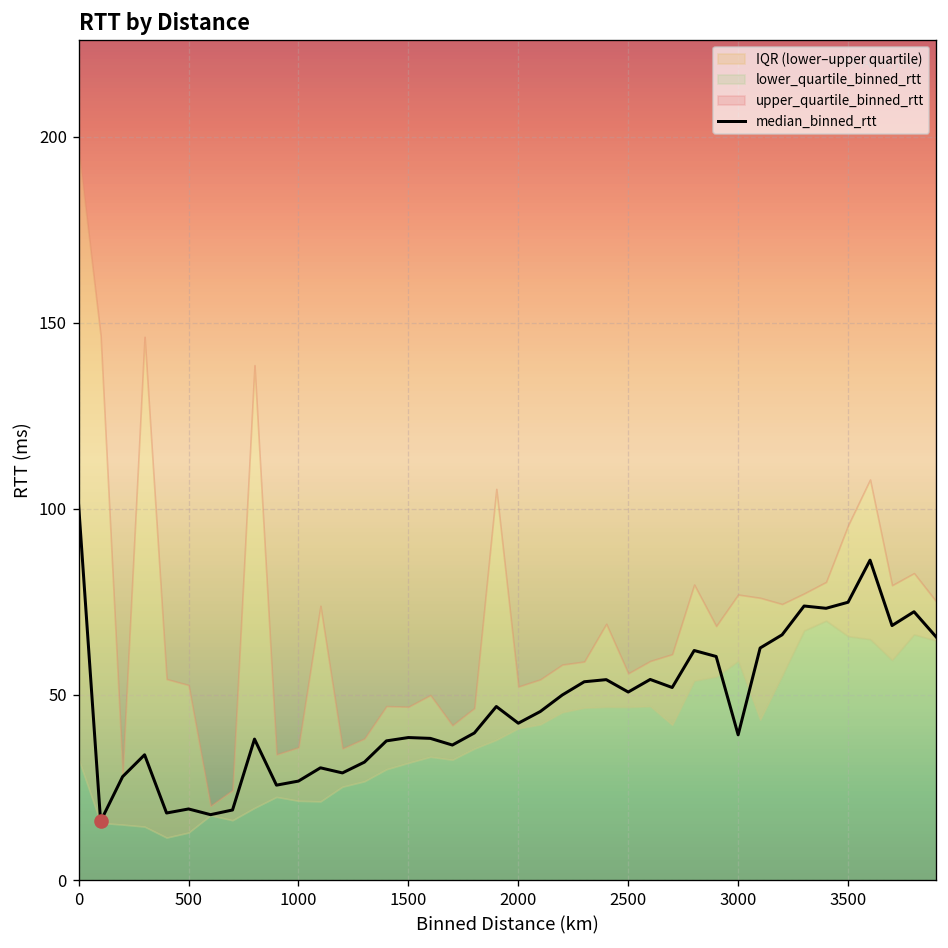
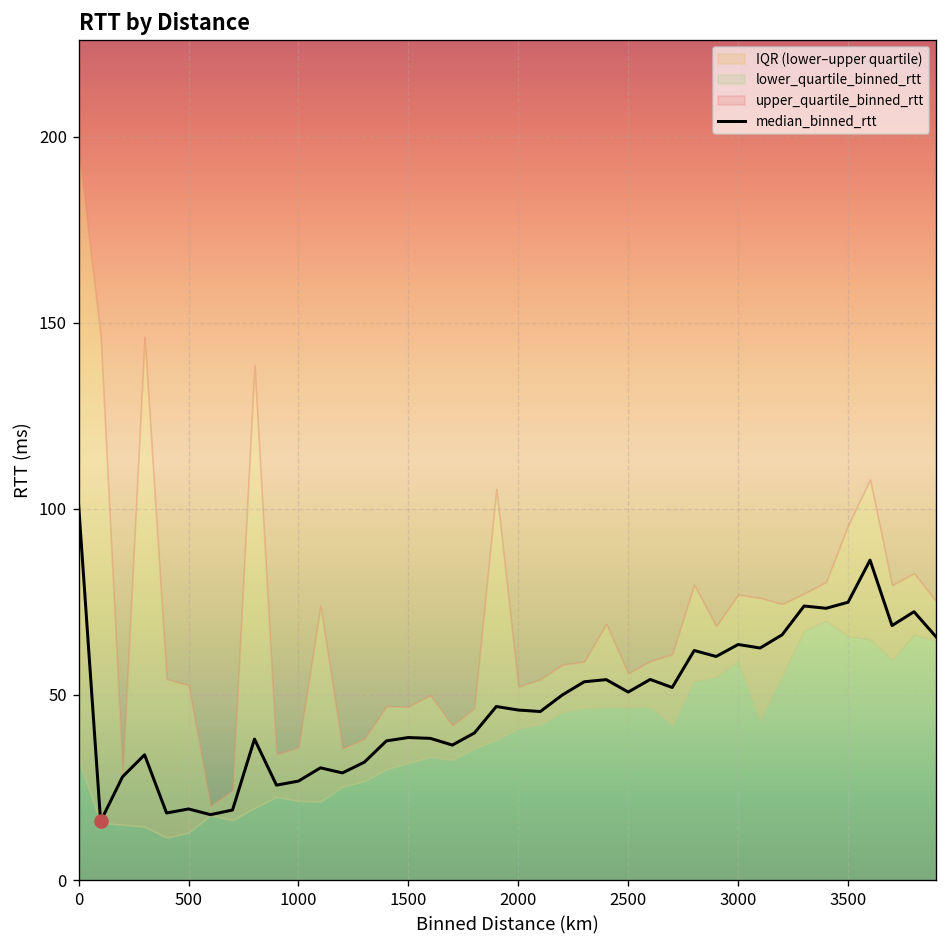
  {
    "median_binned_rtt": {
      "0": 101,
      "500": 19,
      "1000": 27,
      "1500": 38,
-     "2000": 42,
+     "2000": 46,
      "2500": 51,
-     "3000": 39,
+     "3000": 63,
      "3500": 75
    }
  }
